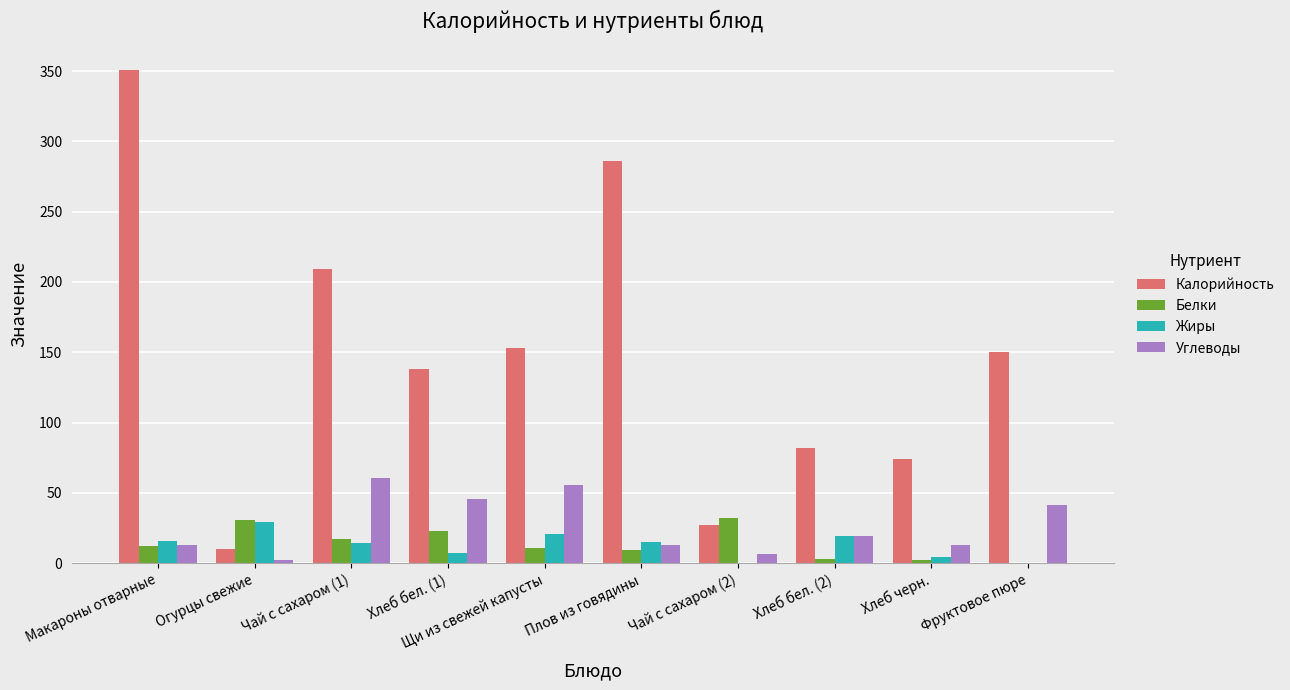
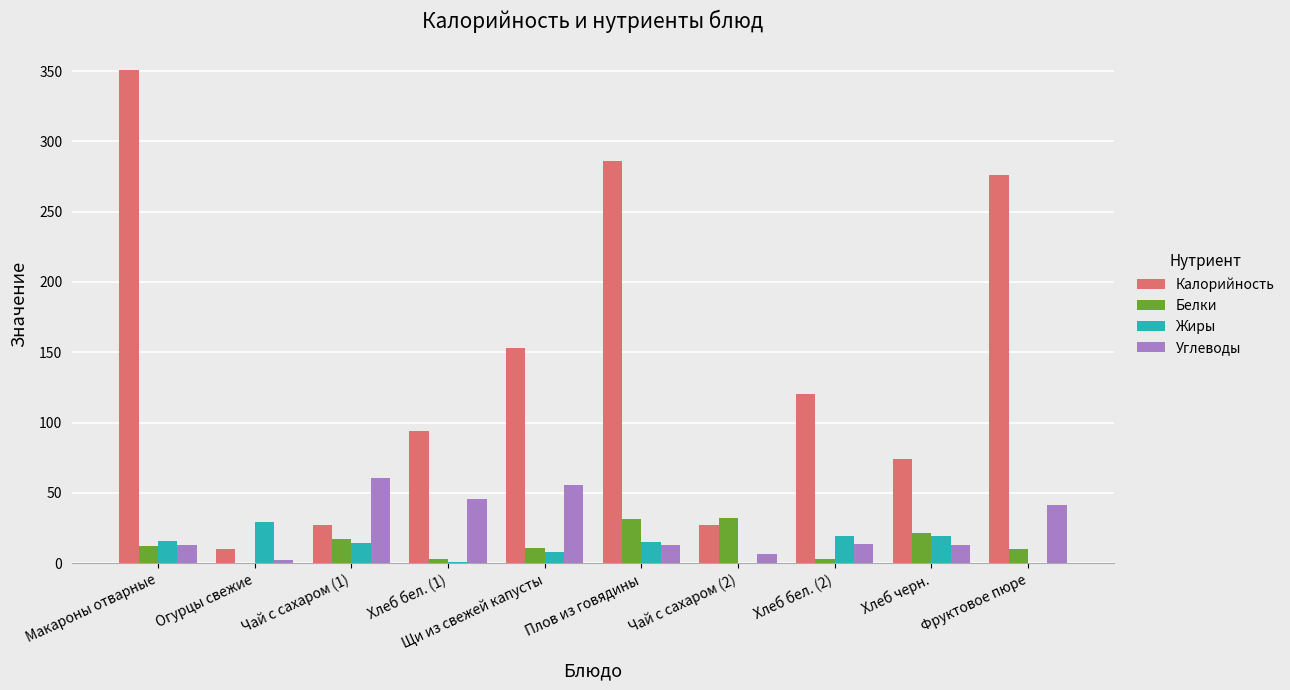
  {
    "Калорийность": {
      "Макароны отварные": 351,
      "Огурцы свежие": 10,
-     "Чай с сахаром (1)": 209,
-     "Хлеб бел. (1)": 138,
+     "Чай с сахаром (1)": 27,
+     "Хлеб бел. (1)": 94,
      "Щи из свежей капусты": 153,
      "Плов из говядины": 286,
      "Чай с сахаром (2)": 27,
-     "Хлеб бел. (2)": 82,
+     "Хлеб бел. (2)": 120,
      "Хлеб черн.": 74,
-     "Фруктовое пюре": 150
+     "Фруктовое пюре": 276
    },
    "Белки": {
      "Макароны отварные": 12,
-     "Огурцы свежие": 31,
+     "Огурцы свежие": 0,
      "Чай с сахаром (1)": 17,
-     "Хлеб бел. (1)": 23,
+     "Хлеб бел. (1)": 3,
      "Щи из свежей капусты": 11,
-     "Плов из говядины": 9,
+     "Плов из говядины": 32,
      "Чай с сахаром (2)": 32,
      "Хлеб бел. (2)": 3,
-     "Хлеб черн.": 2,
-     "Фруктовое пюре": 0
+     "Хлеб черн.": 22,
+     "Фруктовое пюре": 10
    },
    "Жиры": {
      "Макароны отварные": 15,
      "Огурцы свежие": 29,
      "Чай с сахаром (1)": 14,
-     "Хлеб бел. (1)": 7,
-     "Щи из свежей капусты": 21,
+     "Хлеб бел. (1)": 0,
+     "Щи из свежей капусты": 8,
      "Плов из говядины": 15,
      "Чай с сахаром (2)": 0,
      "Хлеб бел. (2)": 20,
-     "Хлеб черн.": 4,
+     "Хлеб черн.": 20,
      "Фруктовое пюре": 0
    },
    "Углеводы": {
      "Макароны отварные": 13,
      "Огурцы свежие": 2,
      "Чай с сахаром (1)": 61,
      "Хлеб бел. (1)": 46,
      "Щи из свежей капусты": 56,
      "Плов из говядины": 13,
      "Чай с сахаром (2)": 7,
-     "Хлеб бел. (2)": 19,
+     "Хлеб бел. (2)": 13,
      "Хлеб черн.": 13,
      "Фруктовое пюре": 41
    }
  }
